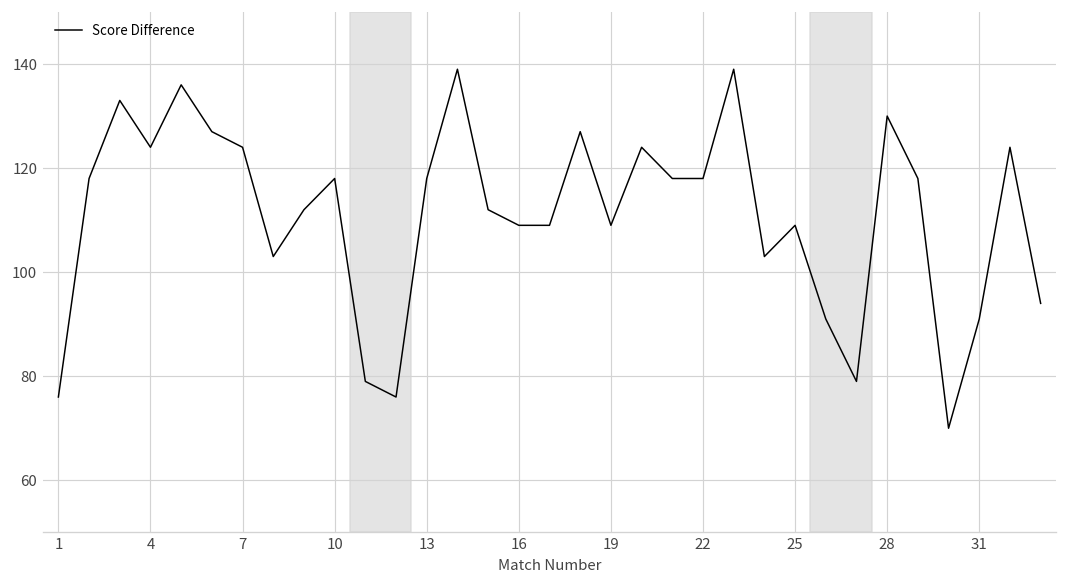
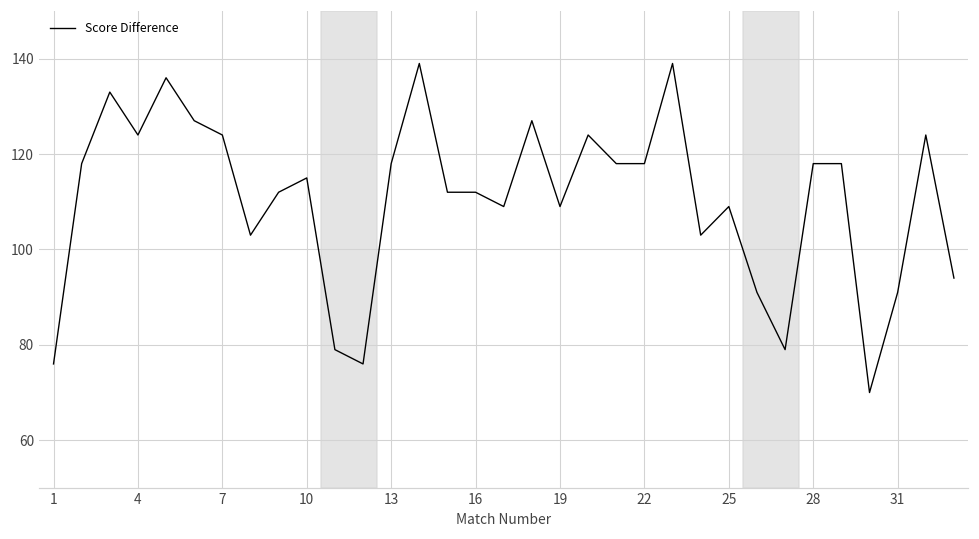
  {
    "1": 76,
    "4": 124,
    "7": 124,
-   "10": 118,
+   "10": 115,
    "13": 118,
-   "16": 109,
+   "16": 112,
    "19": 109,
    "22": 118,
    "25": 109,
-   "28": 130,
+   "28": 118,
    "31": 91
  }
